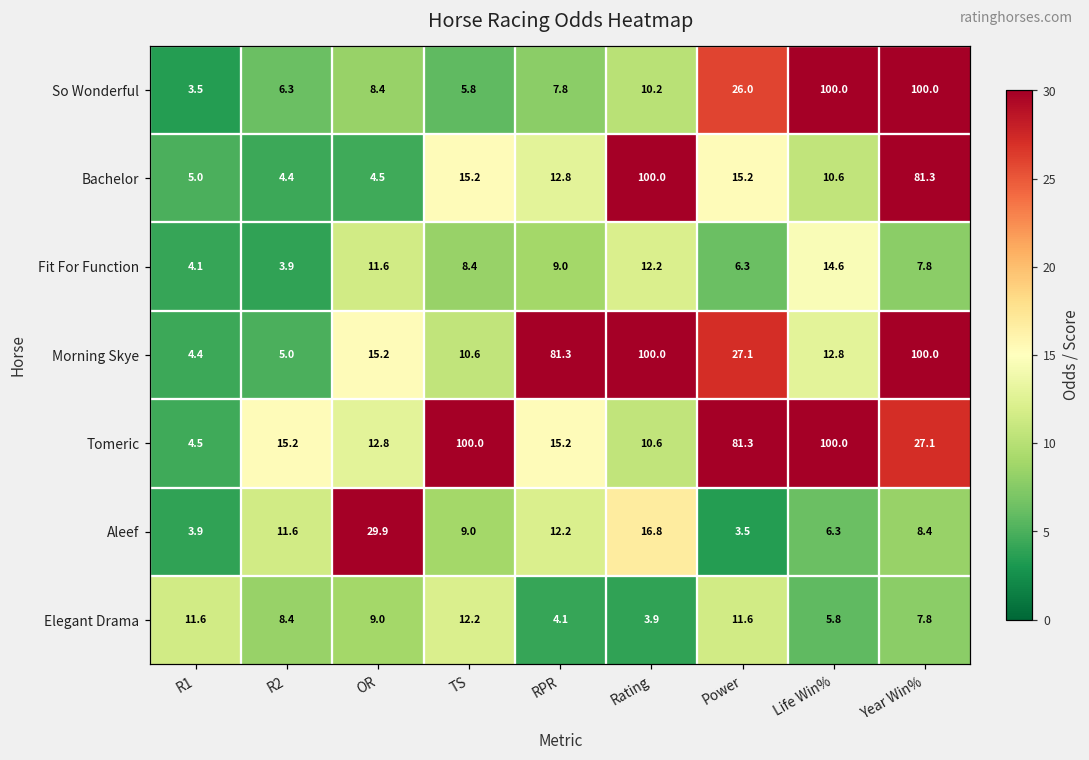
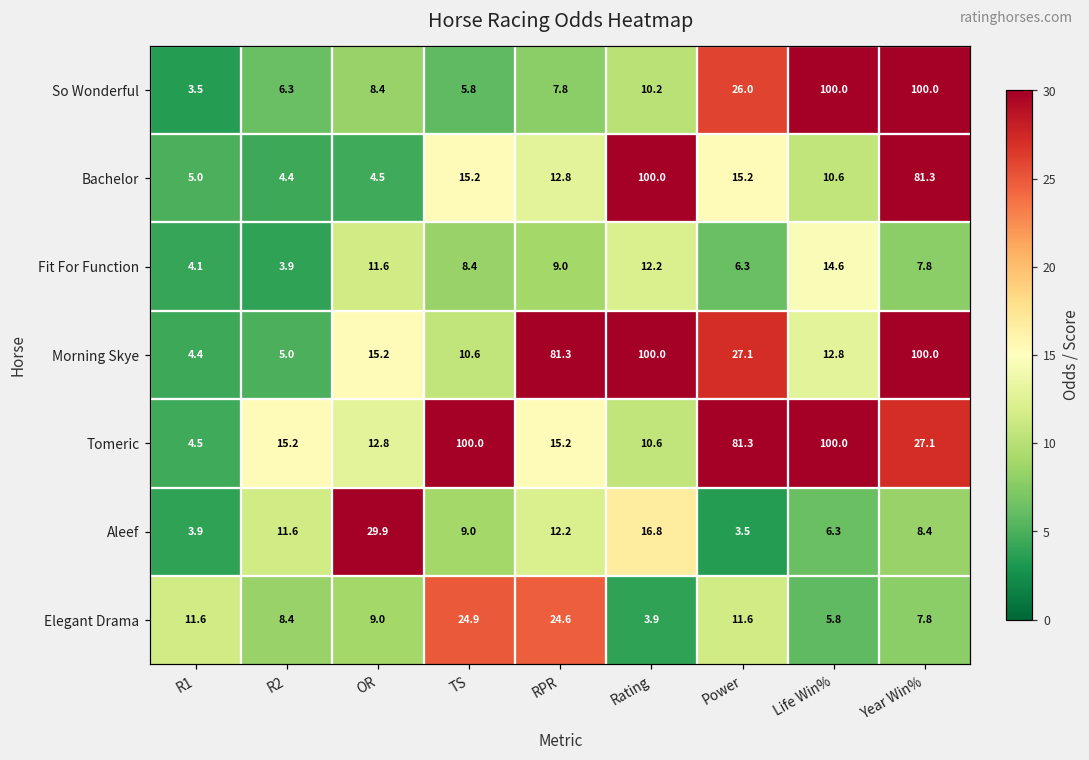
  {
    "So Wonderful": {
      "R1": 3.5,
      "R2": 6.3,
      "OR": 8.4,
      "TS": 5.8,
      "RPR": 7.8,
      "Rating": 10.2,
      "Power": 26.0,
      "Life Win%": 100.0,
      "Year Win%": 100.0
    },
    "Bachelor": {
      "R1": 5.0,
      "R2": 4.4,
      "OR": 4.5,
      "TS": 15.2,
      "RPR": 12.8,
      "Rating": 100.0,
      "Power": 15.2,
      "Life Win%": 10.6,
      "Year Win%": 81.3
    },
    "Fit For Function": {
      "R1": 4.1,
      "R2": 3.9,
      "OR": 11.6,
      "TS": 8.4,
      "RPR": 9.0,
      "Rating": 12.2,
      "Power": 6.3,
      "Life Win%": 14.6,
      "Year Win%": 7.8
    },
    "Morning Skye": {
      "R1": 4.4,
      "R2": 5.0,
      "OR": 15.2,
      "TS": 10.6,
      "RPR": 81.3,
      "Rating": 100.0,
      "Power": 27.1,
      "Life Win%": 12.8,
      "Year Win%": 100.0
    },
    "Tomeric": {
      "R1": 4.5,
      "R2": 15.2,
      "OR": 12.8,
      "TS": 100.0,
      "RPR": 15.2,
      "Rating": 10.6,
      "Power": 81.3,
      "Life Win%": 100.0,
      "Year Win%": 27.1
    },
    "Aleef": {
      "R1": 3.9,
      "R2": 11.6,
      "OR": 29.9,
      "TS": 9.0,
      "RPR": 12.2,
      "Rating": 16.8,
      "Power": 3.5,
      "Life Win%": 6.3,
      "Year Win%": 8.4
    },
    "Elegant Drama": {
      "R1": 11.6,
      "R2": 8.4,
      "OR": 9.0,
-     "TS": 12.2,
-     "RPR": 4.1,
+     "TS": 24.9,
+     "RPR": 24.6,
      "Rating": 3.9,
      "Power": 11.6,
      "Life Win%": 5.8,
      "Year Win%": 7.8
    }
  }
